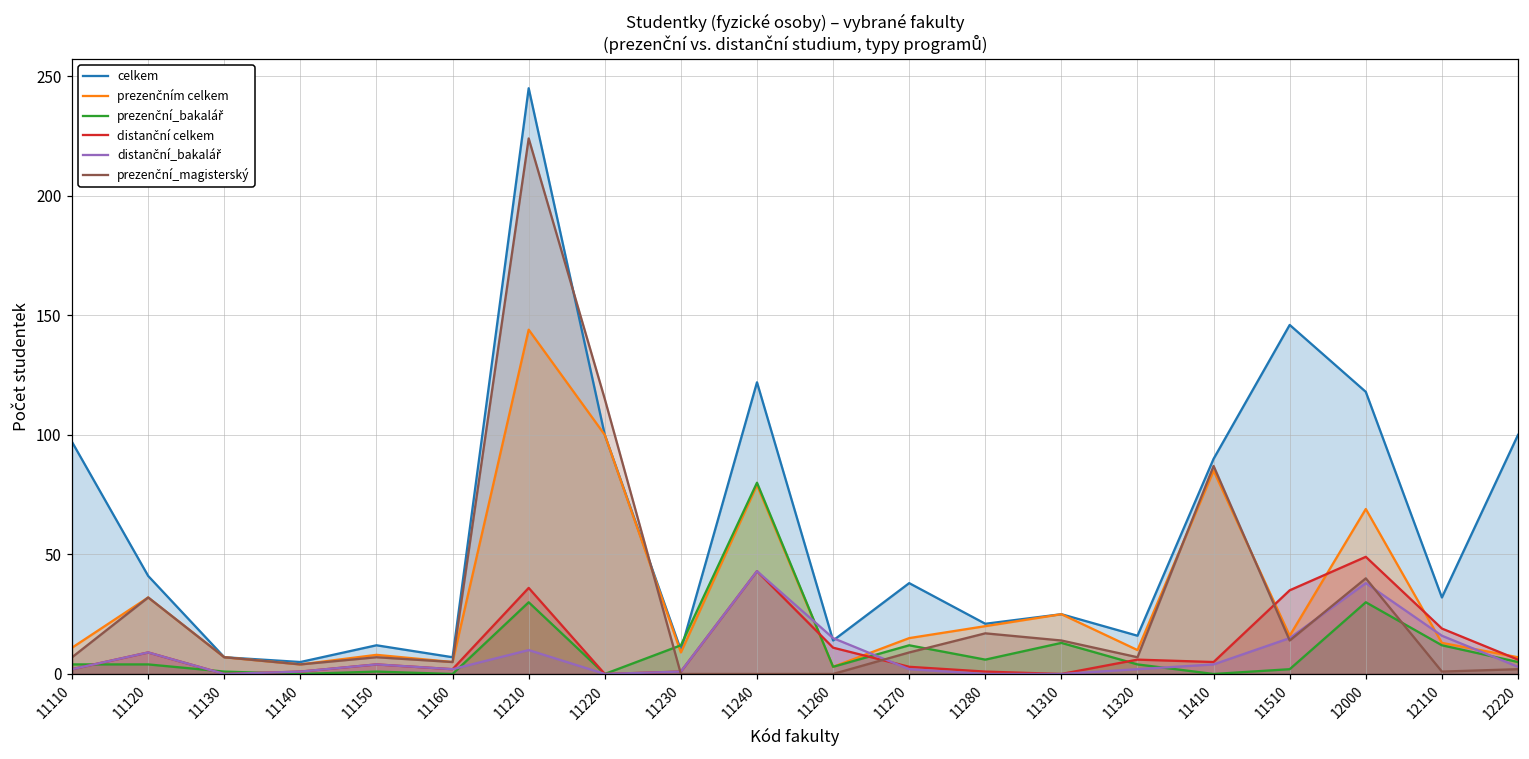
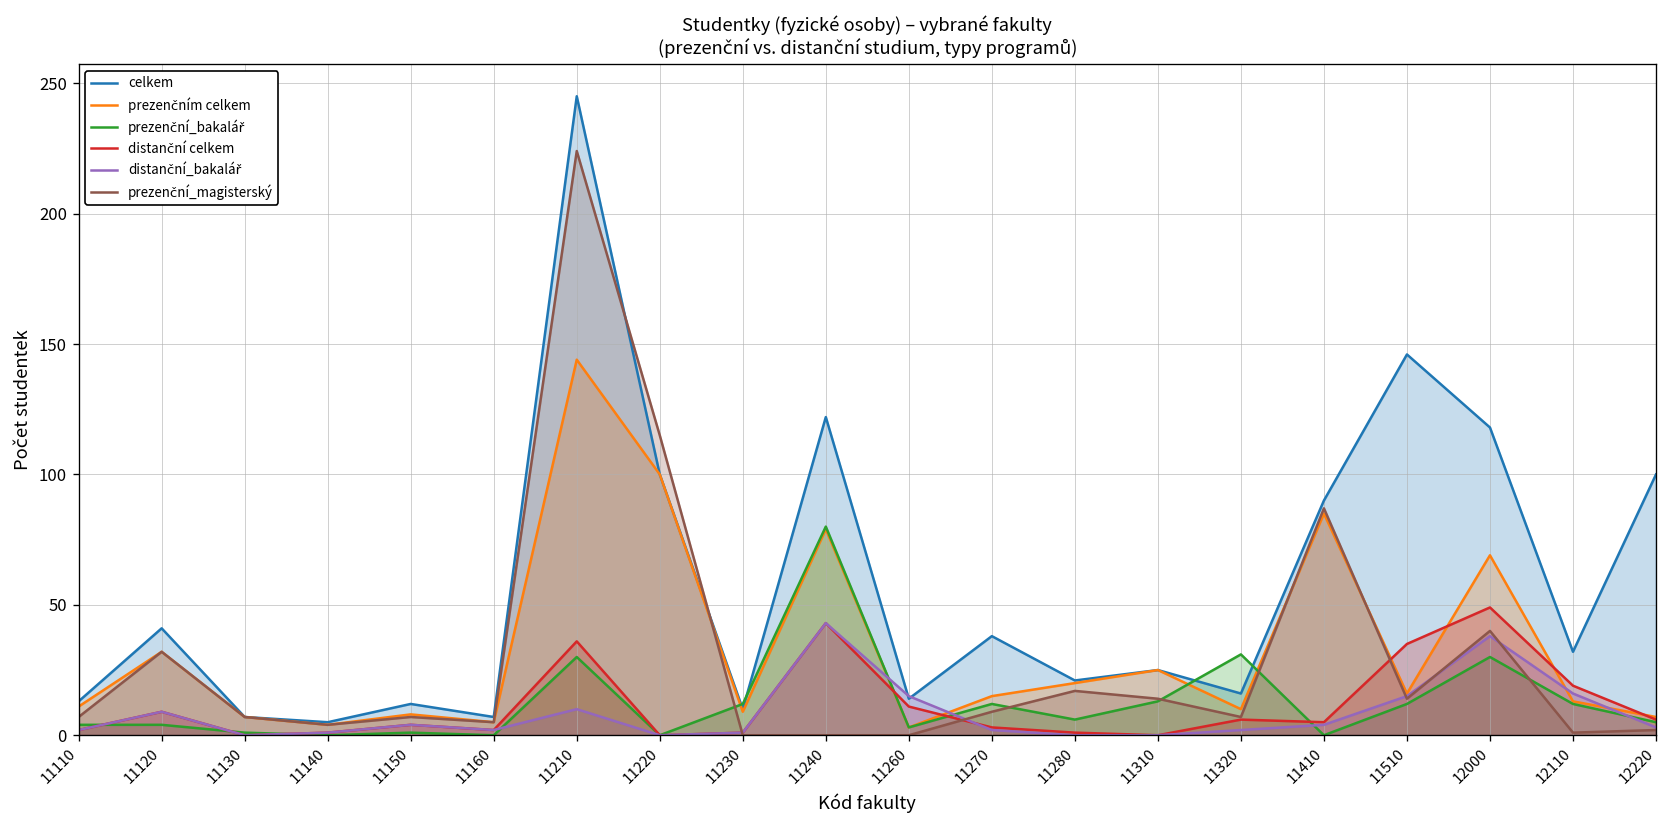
  {
    "celkem": {
-     "11110": 97,
+     "11110": 13,
      "11120": 41,
      "11150": 12,
      "11160": 7,
      "11210": 245,
      "11240": 122,
      "11270": 38,
      "11320": 16,
      "11410": 90,
      "11510": 146,
      "12000": 118,
      "12110": 32,
      "12220": 100
    },
    "prezenčním celkem": {
      "11110": 11,
      "11210": 144,
      "11270": 15,
      "11320": 10,
      "11410": 85,
      "12000": 69
    },
    "prezenční_bakalář": {
      "11110": 4,
      "11120": 4,
      "11150": 1,
      "11160": 0,
      "11210": 30,
      "11230": 12,
      "11270": 12,
      "11280": 6,
-     "11320": 4,
+     "11320": 31,
      "11410": 0,
-     "11510": 2,
+     "11510": 12,
      "12000": 30
    },
    "distanční celkem": {
      "11210": 36,
      "11260": 11,
      "11510": 35,
      "12000": 49,
      "12110": 19
    },
    "distanční_bakalář": {
      "11210": 10,
      "11320": 2,
      "12000": 38,
      "12110": 16
    },
    "prezenční_magisterský": {
      "11110": 7,
      "11210": 224,
      "11220": 115,
      "11240": 0,
      "11260": 0,
      "11270": 9,
      "11280": 17,
      "11410": 87,
      "12000": 40,
      "12110": 1
    }
  }
